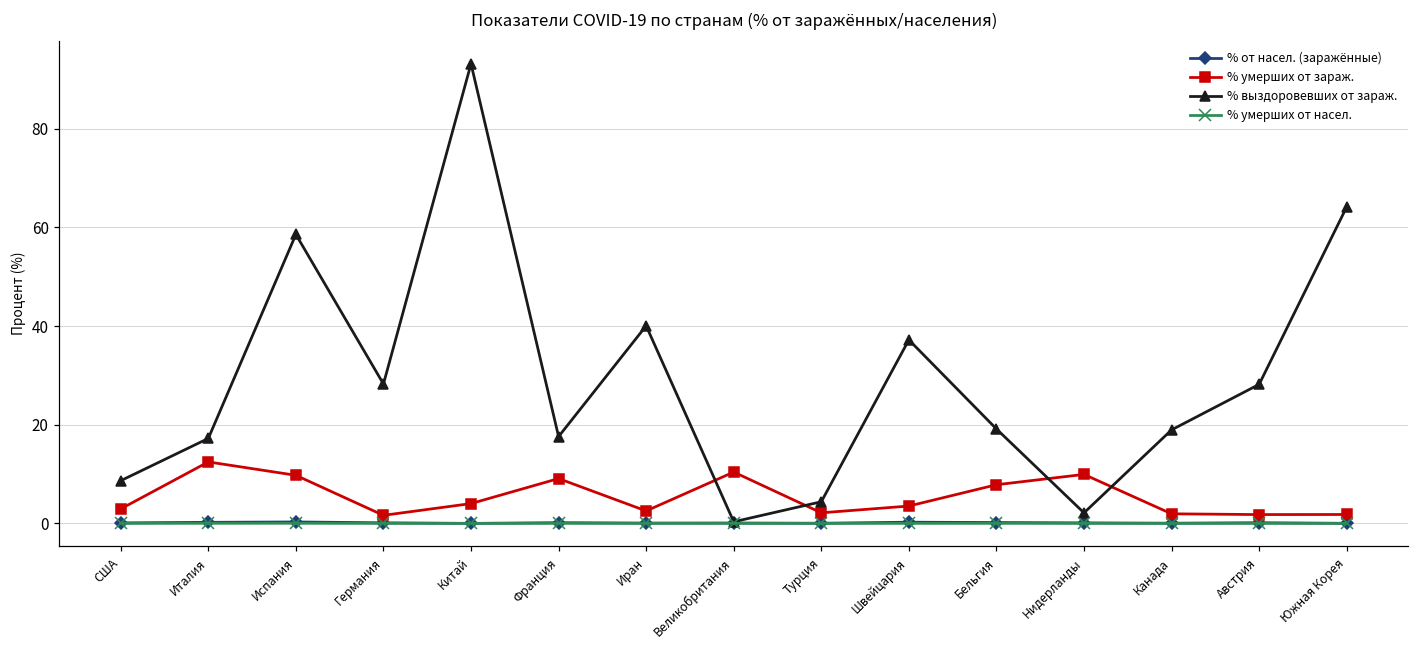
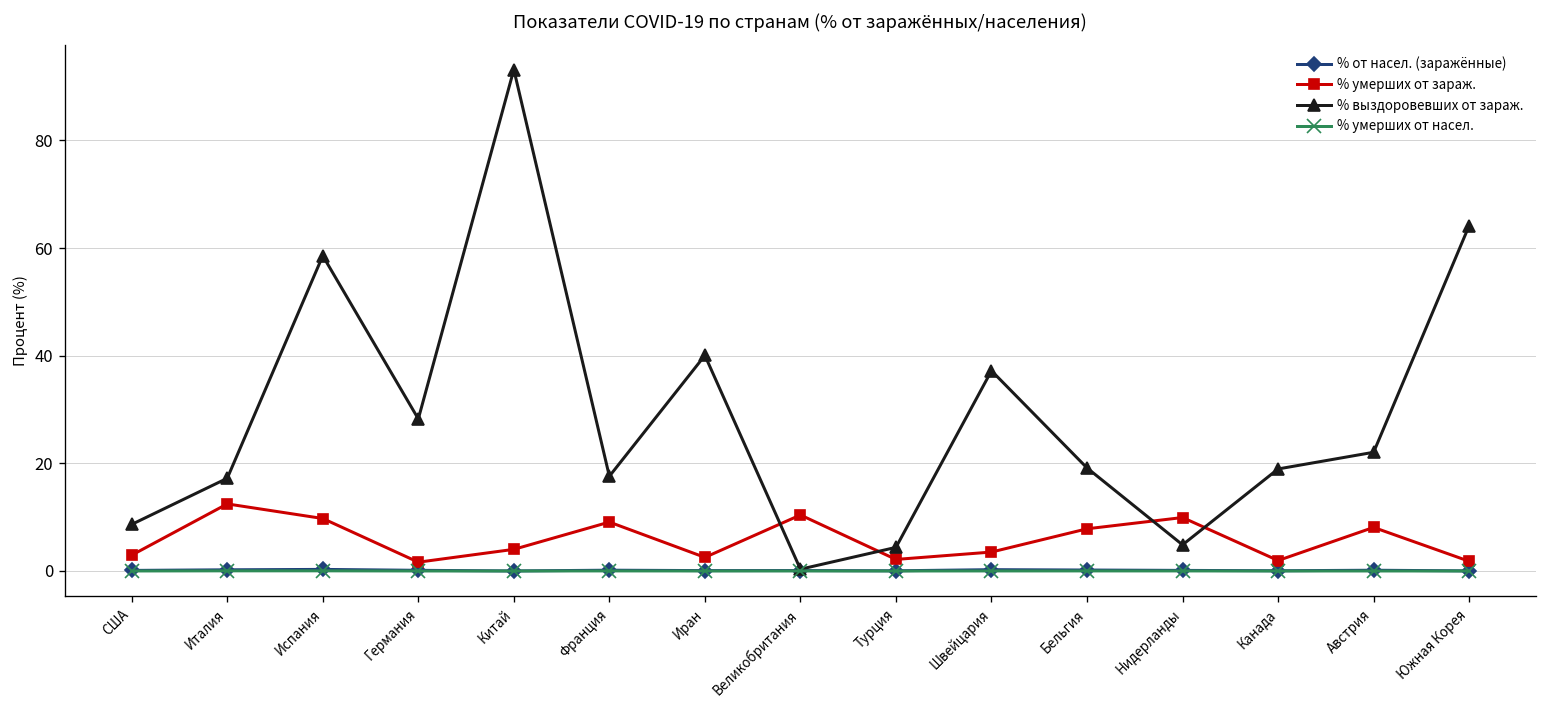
  {
    "% умерших от зараж.": {
      "США": 3,
      "Италия": 12,
      "Испания": 10,
      "Германия": 2,
      "Китай": 4,
      "Франция": 9,
      "Иран": 3,
      "Великобритания": 10,
      "Турция": 2,
      "Швейцария": 4,
      "Бельгия": 8,
      "Нидерланды": 10,
      "Канада": 2,
-     "Австрия": 2,
+     "Австрия": 8,
      "Южная Корея": 2
    },
    "% выздоровевших от зараж.": {
      "США": 9,
      "Италия": 17,
      "Испания": 59,
      "Германия": 28,
      "Китай": 93,
      "Франция": 18,
      "Иран": 40,
      "Турция": 4,
      "Швейцария": 37,
      "Бельгия": 19,
-     "Нидерланды": 2,
+     "Нидерланды": 5,
      "Канада": 19,
-     "Австрия": 28,
+     "Австрия": 22,
      "Южная Корея": 64
    }
  }
